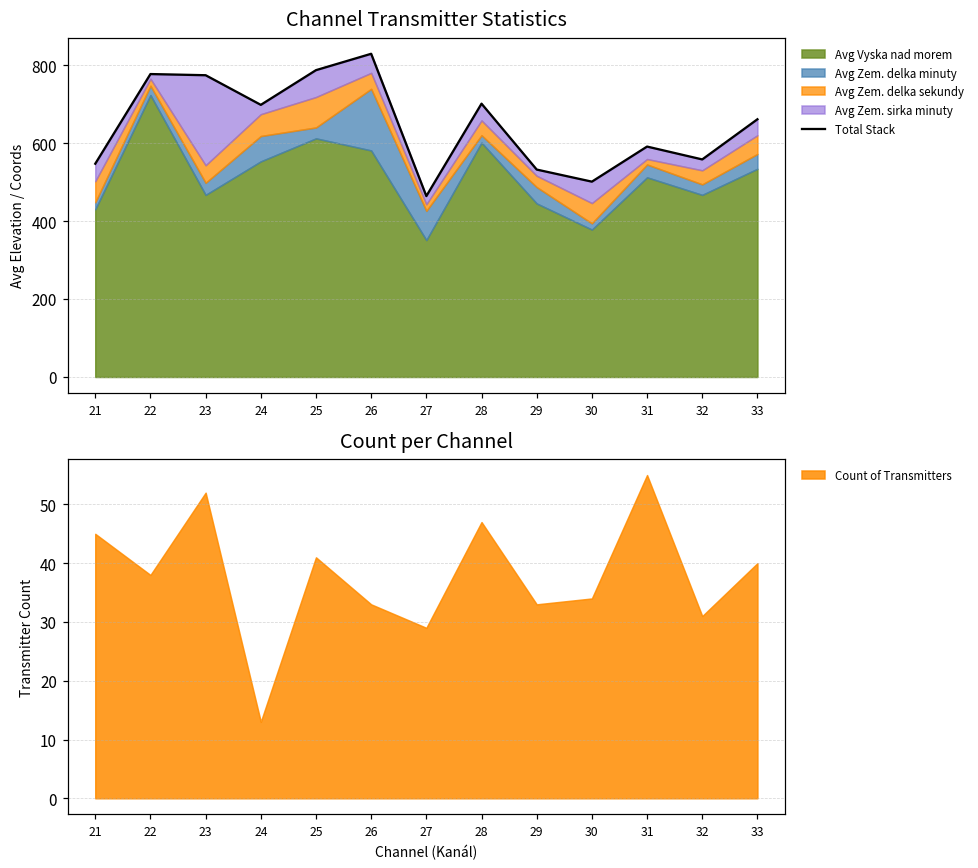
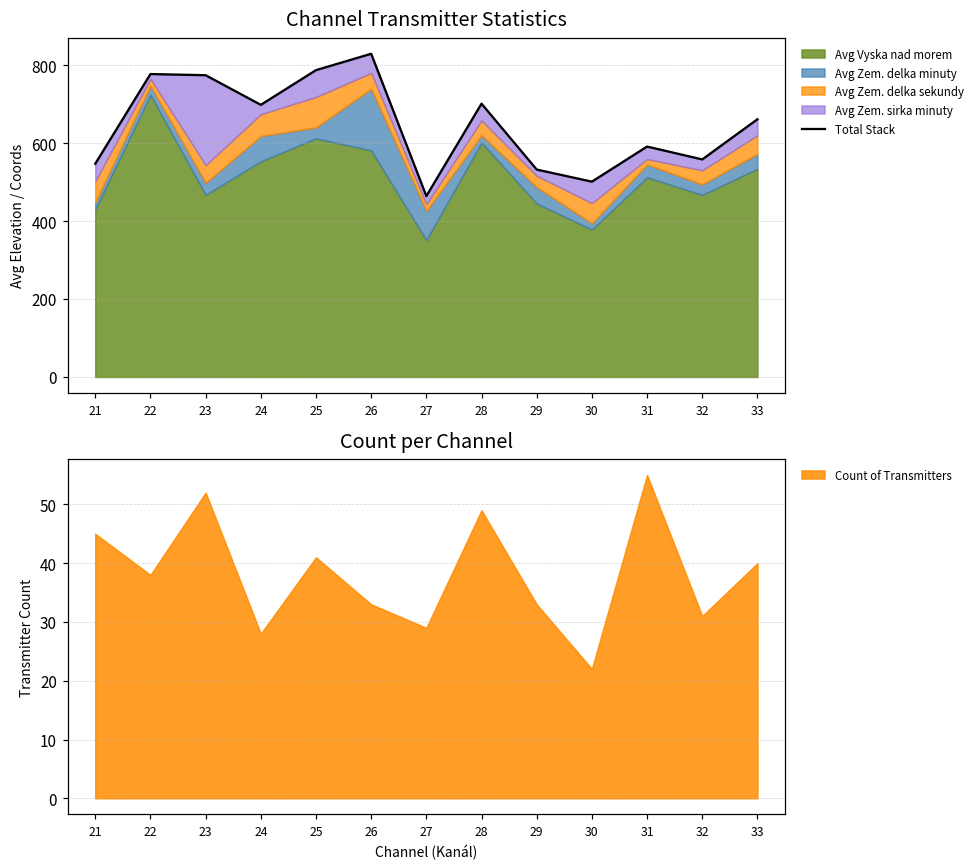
  {
    "Channel Transmitter Statistics": {
      "Avg Vyska nad morem": {
        "21": 430,
        "22": 720,
        "23": 470,
        "24": 550,
        "25": 610,
        "26": 580,
        "27": 350,
        "28": 600,
        "29": 450,
        "30": 380,
        "31": 510,
        "32": 470,
        "33": 530
      },
      "Avg Zem. delka minuty": {
        "21": 20,
        "22": 20,
        "23": 30,
        "24": 70,
        "25": 30,
        "26": 160,
        "27": 80,
        "28": 20,
        "29": 40,
        "30": 20,
        "31": 30,
        "32": 30,
        "33": 40
      },
      "Avg Zem. delka sekundy": {
        "21": 50,
        "22": 20,
        "23": 50,
        "24": 60,
        "25": 80,
        "26": 40,
        "27": 20,
        "28": 40,
        "29": 30,
        "30": 50,
        "31": 10,
        "32": 40,
        "33": 50
      }
    },
    "Count per Channel": {
      "21": 45,
      "22": 38,
      "23": 52,
-     "24": 13,
+     "24": 28,
      "25": 41,
      "26": 33,
      "27": 29,
-     "28": 47,
+     "28": 49,
      "29": 33,
-     "30": 34,
+     "30": 22,
      "31": 55,
      "32": 31,
      "33": 40
    }
  }
